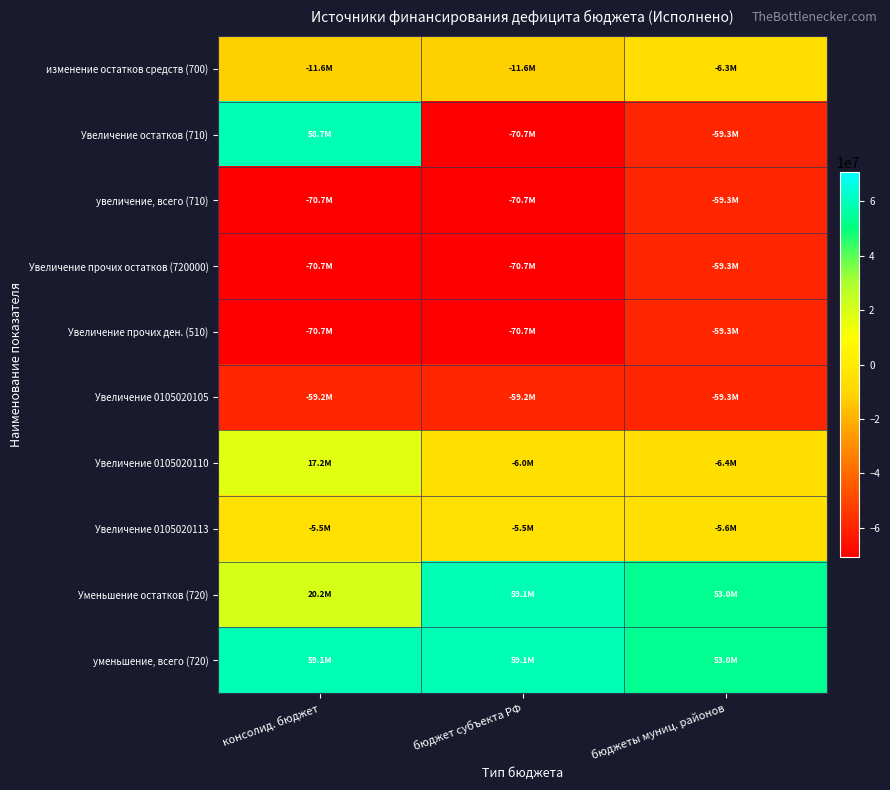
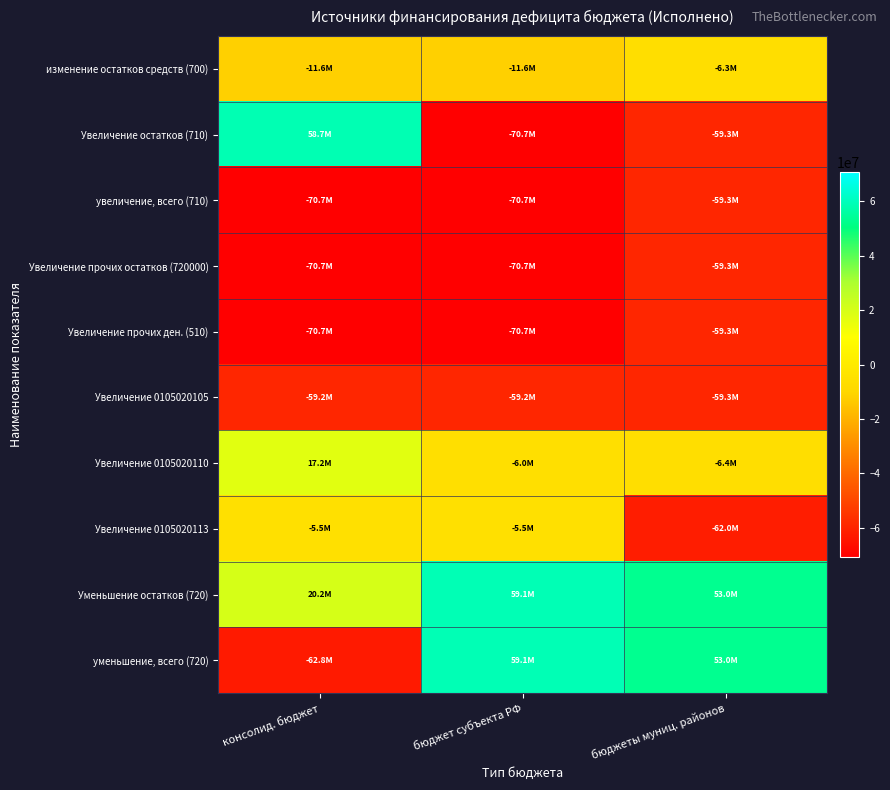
  {
    "изменение остатков средств (700)": {
      "консолид. бюджет": "-11.6M",
      "бюджет субъекта РФ": "-11.6M",
      "бюджеты муниц. районов": "-6.3M"
    },
    "Увеличение остатков (710)": {
      "консолид. бюджет": "58.7M",
      "бюджет субъекта РФ": "-70.7M",
      "бюджеты муниц. районов": "-59.3M"
    },
    "увеличение, всего (710)": {
      "консолид. бюджет": "-70.7M",
      "бюджет субъекта РФ": "-70.7M",
      "бюджеты муниц. районов": "-59.3M"
    },
    "Увеличение прочих остатков (720000)": {
      "консолид. бюджет": "-70.7M",
      "бюджет субъекта РФ": "-70.7M",
      "бюджеты муниц. районов": "-59.3M"
    },
    "Увеличение прочих ден. (510)": {
      "консолид. бюджет": "-70.7M",
      "бюджет субъекта РФ": "-70.7M",
      "бюджеты муниц. районов": "-59.3M"
    },
    "Увеличение 0105020105": {
      "консолид. бюджет": "-59.2M",
      "бюджет субъекта РФ": "-59.2M",
      "бюджеты муниц. районов": "-59.3M"
    },
    "Увеличение 0105020110": {
      "консолид. бюджет": "17.2M",
      "бюджет субъекта РФ": "-6.0M",
      "бюджеты муниц. районов": "-6.4M"
    },
    "Увеличение 0105020113": {
      "консолид. бюджет": "-5.5M",
      "бюджет субъекта РФ": "-5.5M",
-     "бюджеты муниц. районов": "-5.6M"
+     "бюджеты муниц. районов": "-62.0M"
    },
    "Уменьшение остатков (720)": {
      "консолид. бюджет": "20.2M",
      "бюджет субъекта РФ": "59.1M",
      "бюджеты муниц. районов": "53.0M"
    },
    "уменьшение, всего (720)": {
-     "консолид. бюджет": "59.1M",
+     "консолид. бюджет": "-62.8M",
      "бюджет субъекта РФ": "59.1M",
      "бюджеты муниц. районов": "53.0M"
    }
  }
